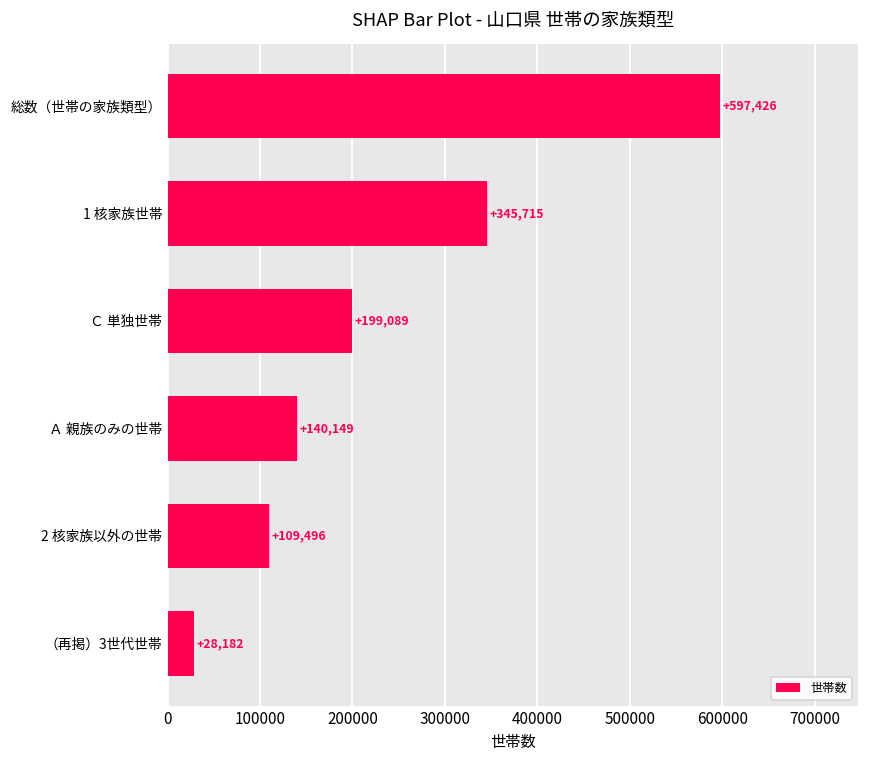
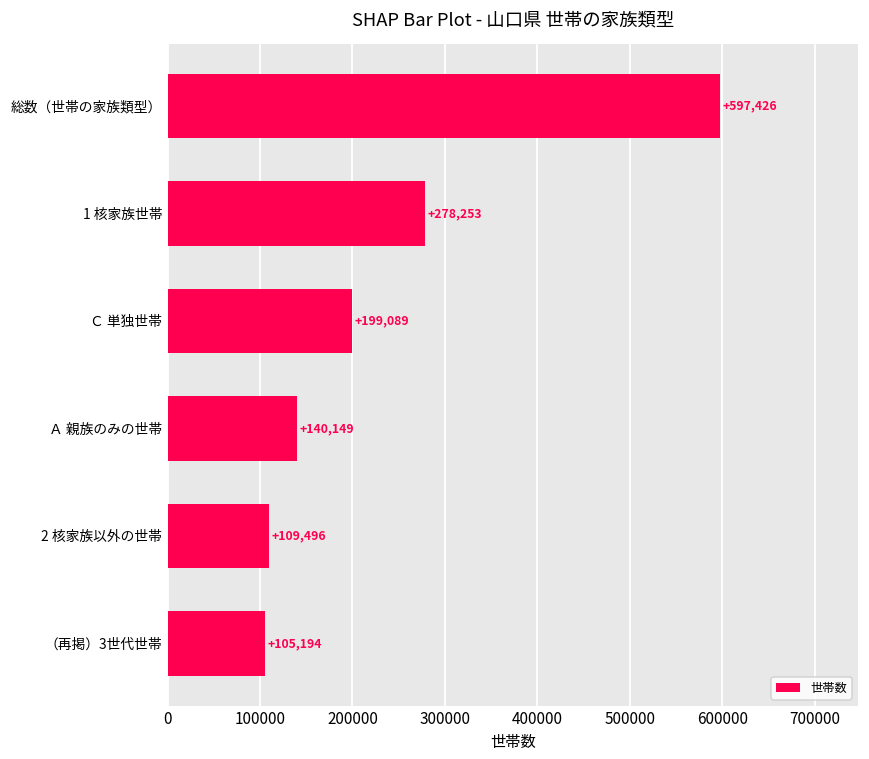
  {
    "総数（世帯の家族類型）": "+597,426",
-   "1 核家族世帯": "+345,715",
+   "1 核家族世帯": "+278,253",
    "Ｃ 単独世帯": "+199,089",
    "Ａ 親族のみの世帯": "+140,149",
    "2 核家族以外の世帯": "+109,496",
-   "（再掲）3世代世帯": "+28,182"
+   "（再掲）3世代世帯": "+105,194"
  }
